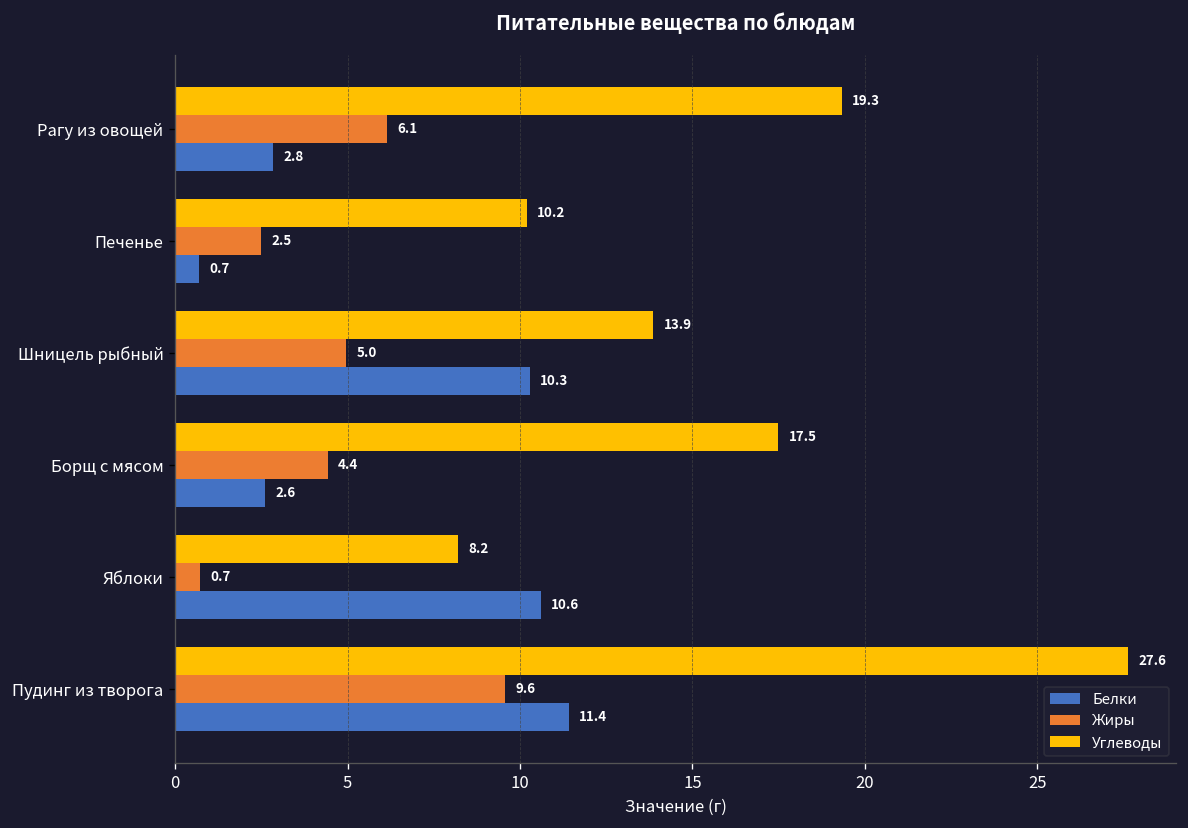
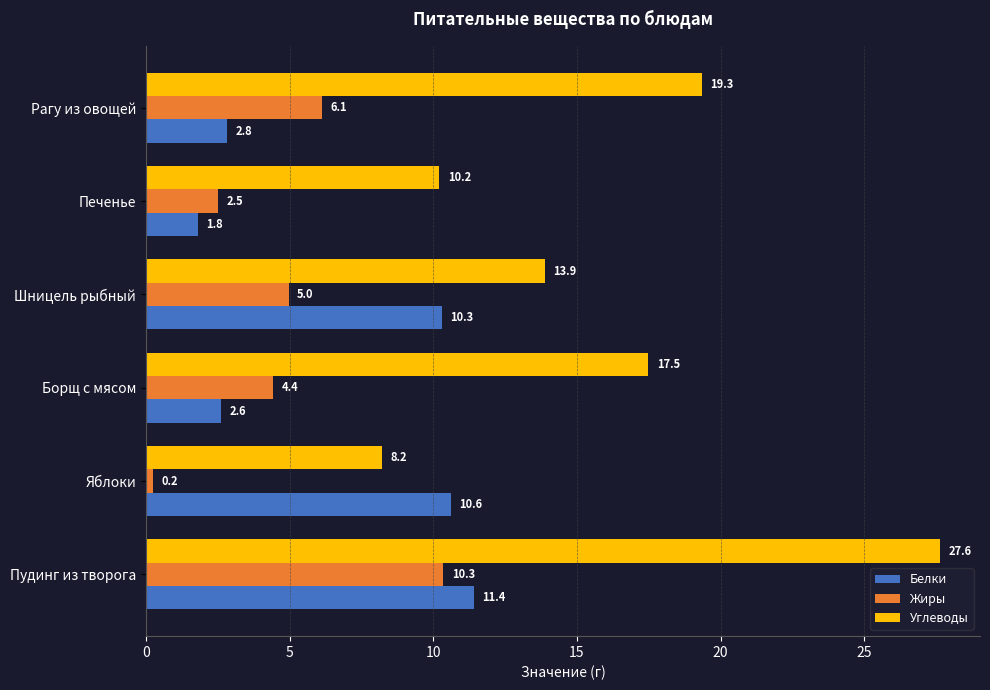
  {
    "Белки": {
      "Рагу из овощей": 2.8,
-     "Печенье": 0.7,
+     "Печенье": 1.8,
      "Шницель рыбный": 10.3,
      "Борщ с мясом": 2.6,
      "Яблоки": 10.6,
      "Пудинг из творога": 11.4
    },
    "Жиры": {
      "Рагу из овощей": 6.1,
      "Печенье": 2.5,
      "Шницель рыбный": 5.0,
      "Борщ с мясом": 4.4,
-     "Яблоки": 0.7,
-     "Пудинг из творога": 9.6
+     "Яблоки": 0.2,
+     "Пудинг из творога": 10.3
    },
    "Углеводы": {
      "Рагу из овощей": 19.3,
      "Печенье": 10.2,
      "Шницель рыбный": 13.9,
      "Борщ с мясом": 17.5,
      "Яблоки": 8.2,
      "Пудинг из творога": 27.6
    }
  }
